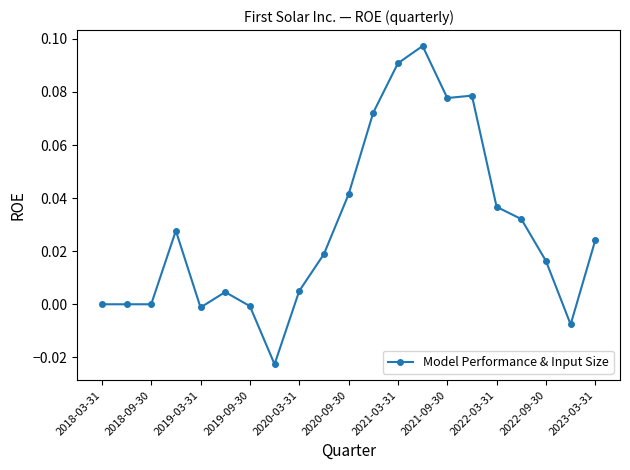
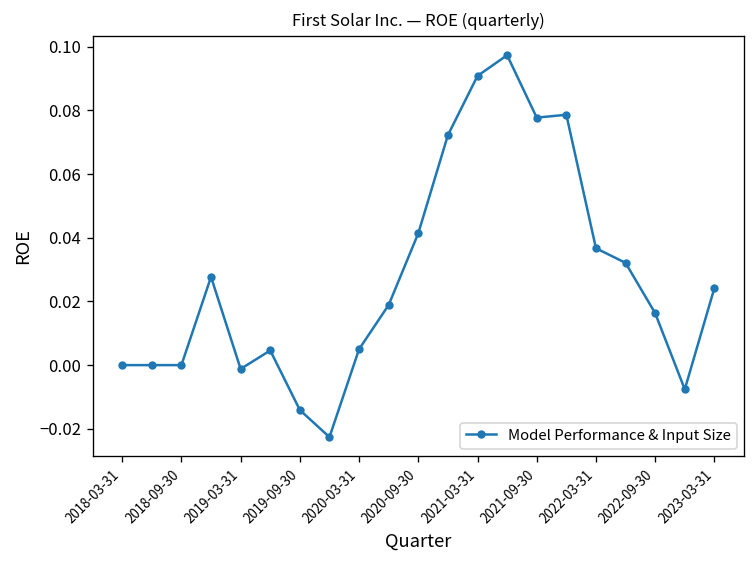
  {
    "2018-03-31": 0.000,
    "2018-09-30": 0.000,
    "2019-03-31": -0.001,
-   "2019-09-30": -0.001,
+   "2019-09-30": -0.014,
    "2020-03-31": 0.005,
    "2020-09-30": 0.041,
    "2021-03-31": 0.091,
    "2021-09-30": 0.078,
    "2022-03-31": 0.037,
    "2022-09-30": 0.016,
    "2023-03-31": 0.024
  }
